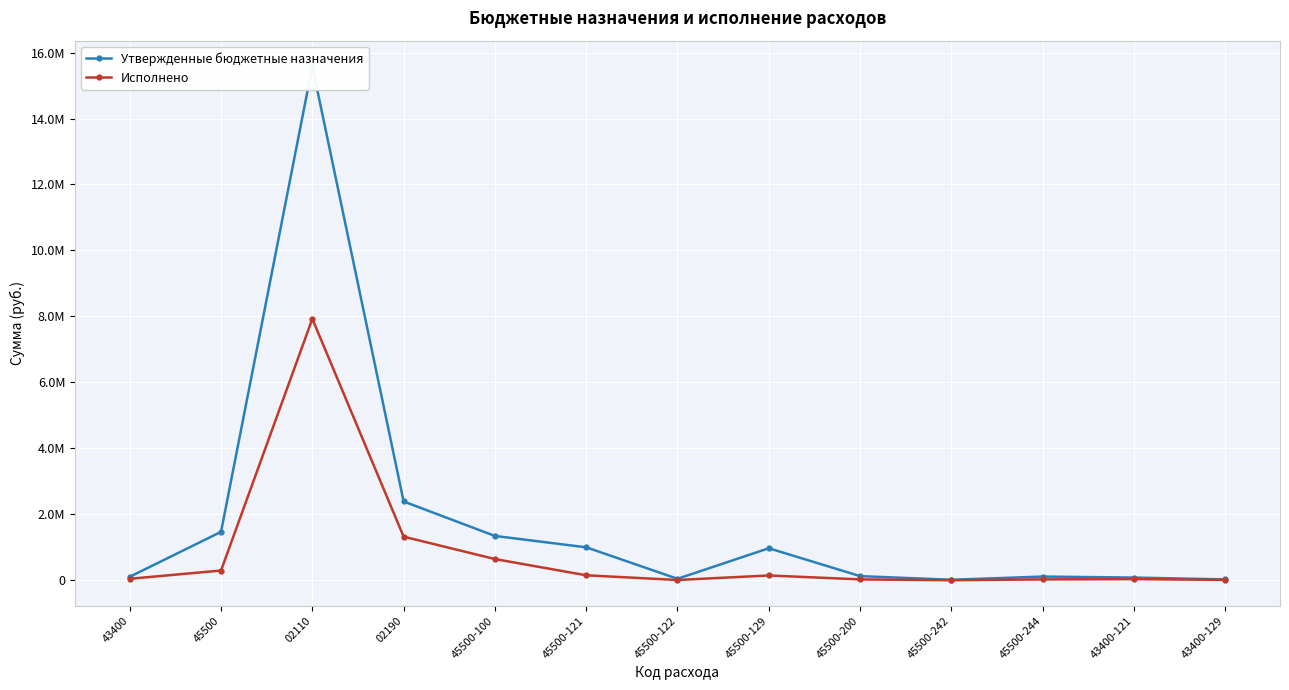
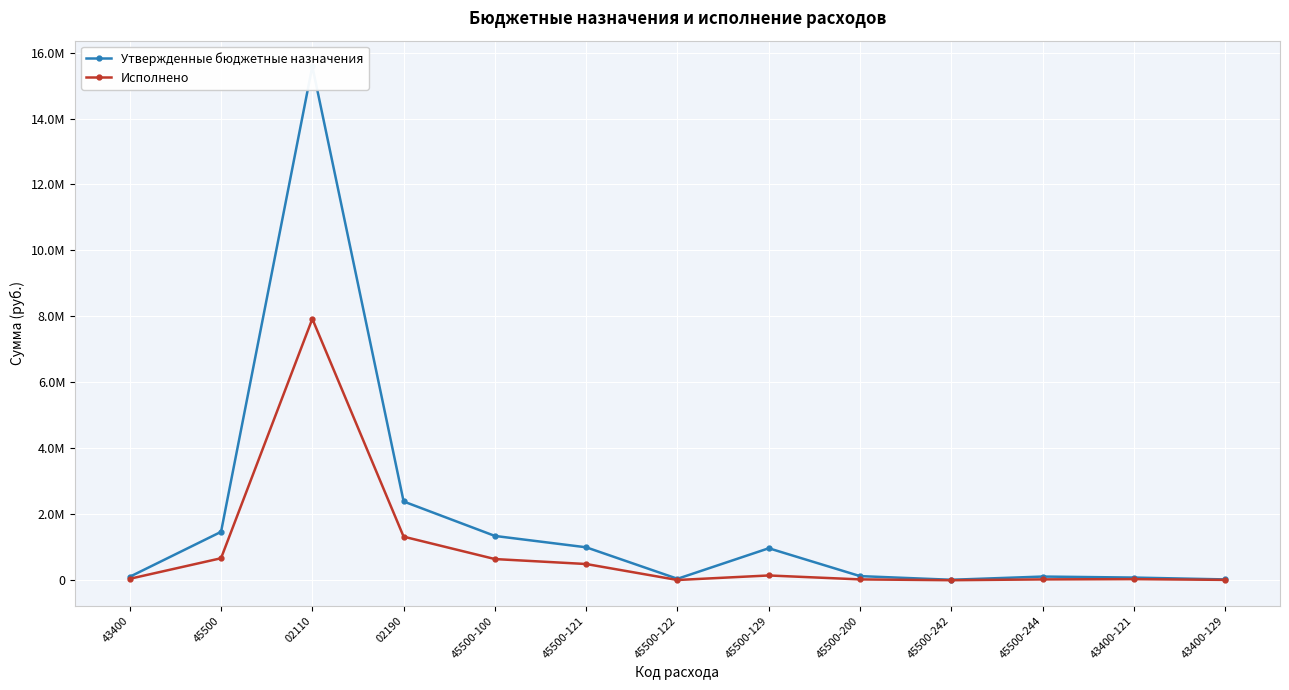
  {
    "Утвержденные бюджетные назначения": {
      "45500": 1500000,
      "02190": 2400000,
      "45500-100": 1300000,
      "45500-121": 1000000,
      "45500-129": 1000000,
      "45500-200": 100000,
      "45500-244": 100000
    },
    "Исполнено": {
-     "45500": 300000,
+     "45500": 700000,
      "02110": 7900000,
      "02190": 1300000,
      "45500-100": 600000,
-     "45500-121": 100000,
+     "45500-121": 500000,
      "45500-129": 100000,
      "45500-200": 0,
      "45500-244": 0
    }
  }
